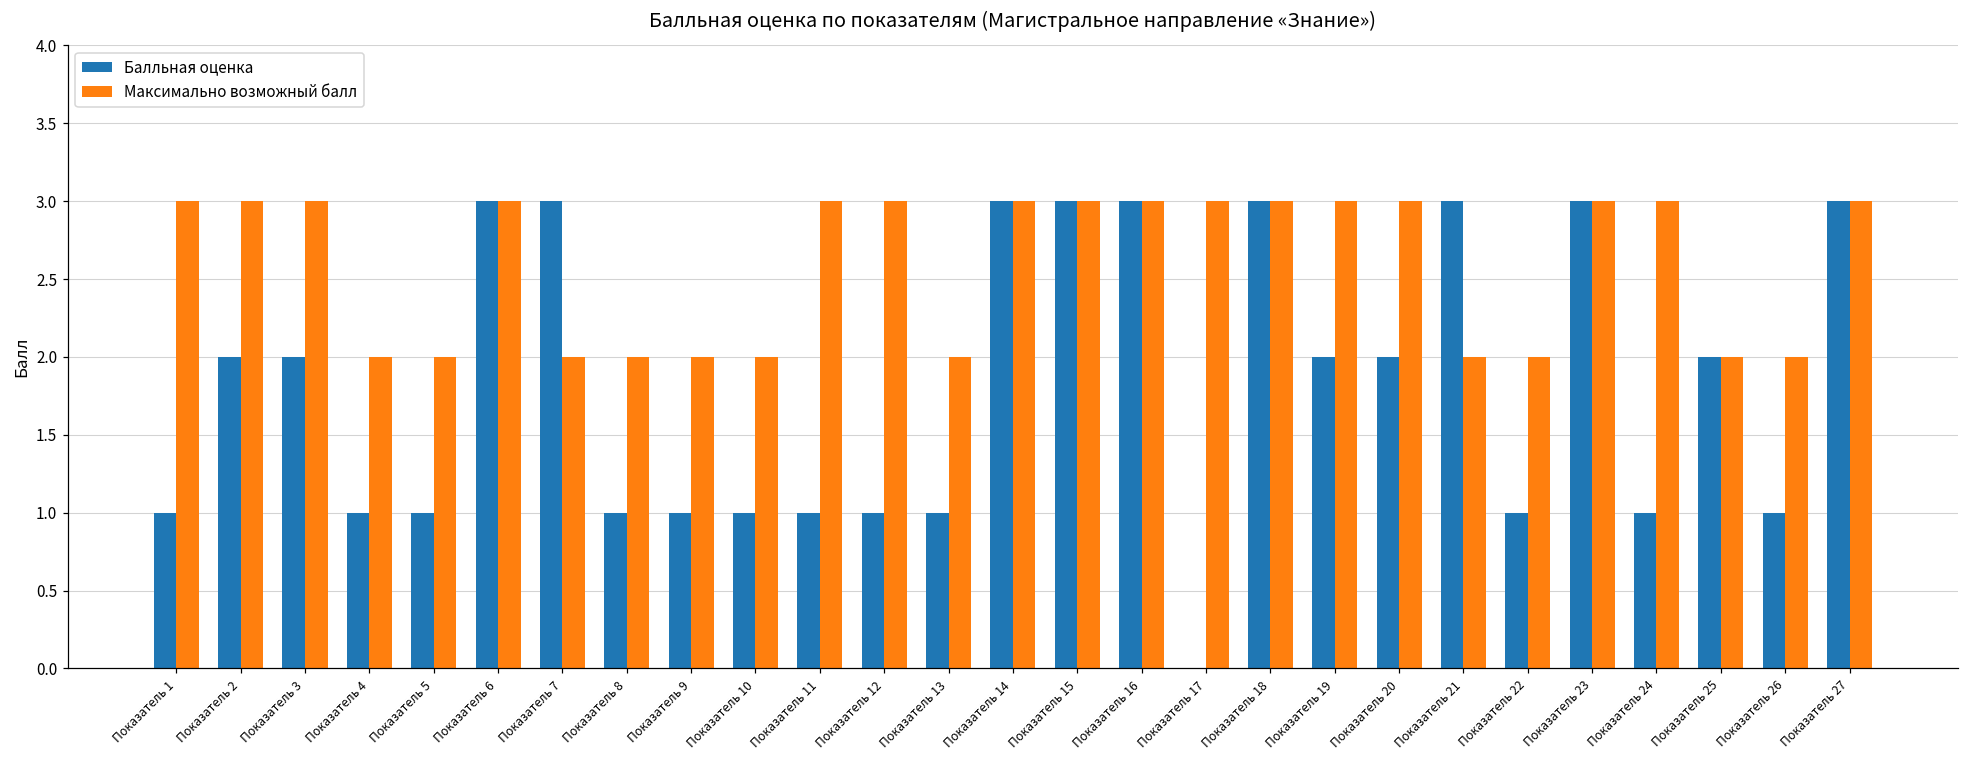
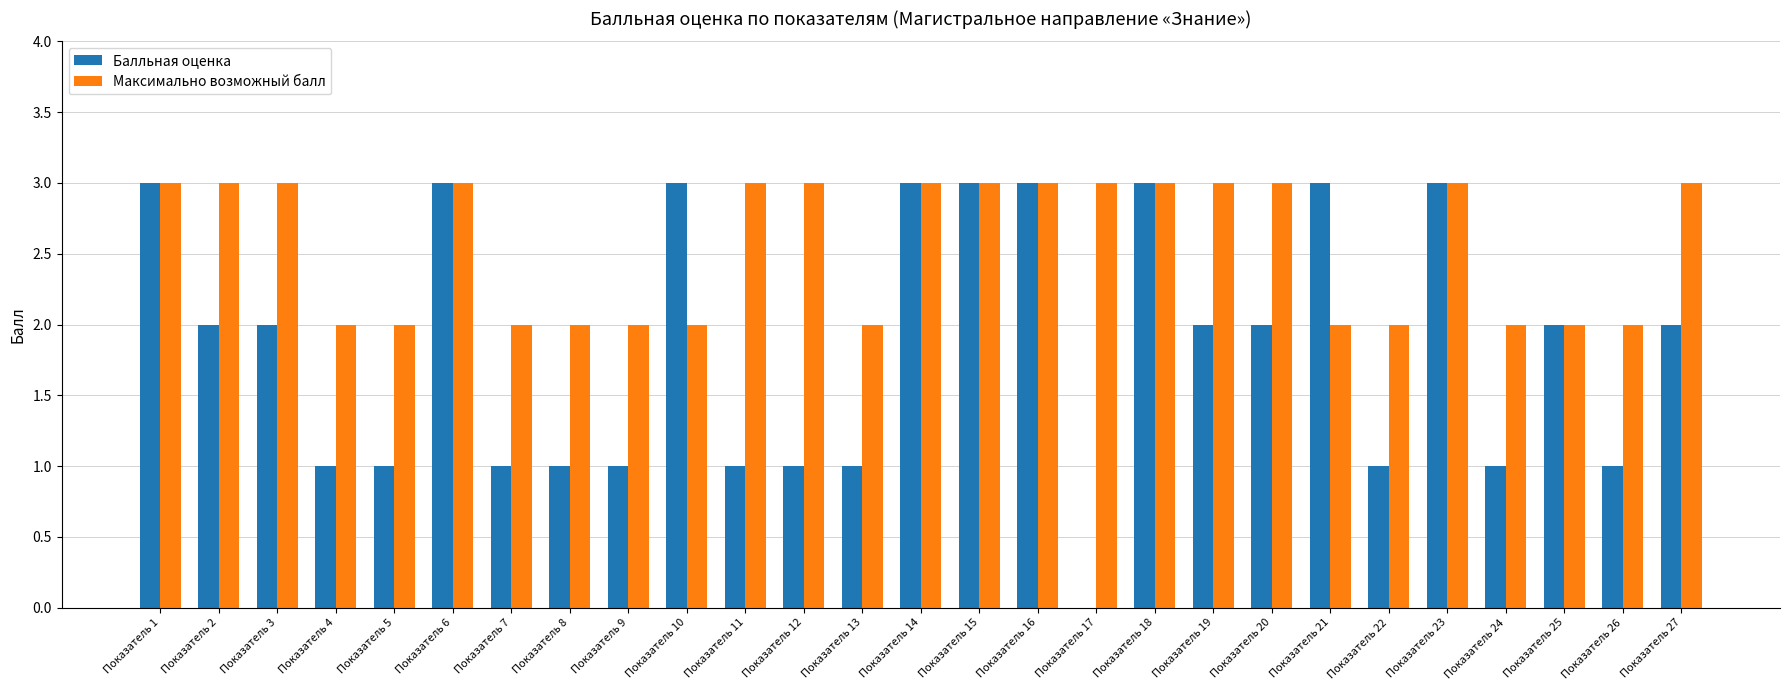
  {
    "Балльная оценка": {
-     "Показатель 1": 1,
+     "Показатель 1": 3,
      "Показатель 2": 2,
      "Показатель 3": 2,
      "Показатель 4": 1,
      "Показатель 5": 1,
      "Показатель 6": 3,
-     "Показатель 7": 3,
+     "Показатель 7": 1,
      "Показатель 8": 1,
      "Показатель 9": 1,
-     "Показатель 10": 1,
+     "Показатель 10": 3,
      "Показатель 11": 1,
      "Показатель 12": 1,
      "Показатель 13": 1,
      "Показатель 14": 3,
      "Показатель 15": 3,
      "Показатель 16": 3,
      "Показатель 17": 0,
      "Показатель 18": 3,
      "Показатель 19": 2,
      "Показатель 20": 2,
      "Показатель 21": 3,
      "Показатель 22": 1,
      "Показатель 23": 3,
      "Показатель 24": 1,
      "Показатель 25": 2,
      "Показатель 26": 1,
-     "Показатель 27": 3
+     "Показатель 27": 2
    },
    "Максимально возможный балл": {
      "Показатель 1": 3,
      "Показатель 2": 3,
      "Показатель 3": 3,
      "Показатель 4": 2,
      "Показатель 5": 2,
      "Показатель 6": 3,
      "Показатель 7": 2,
      "Показатель 8": 2,
      "Показатель 9": 2,
      "Показатель 10": 2,
      "Показатель 11": 3,
      "Показатель 12": 3,
      "Показатель 13": 2,
      "Показатель 14": 3,
      "Показатель 15": 3,
      "Показатель 16": 3,
      "Показатель 17": 3,
      "Показатель 18": 3,
      "Показатель 19": 3,
      "Показатель 20": 3,
      "Показатель 21": 2,
      "Показатель 22": 2,
      "Показатель 23": 3,
-     "Показатель 24": 3,
+     "Показатель 24": 2,
      "Показатель 25": 2,
      "Показатель 26": 2,
      "Показатель 27": 3
    }
  }
